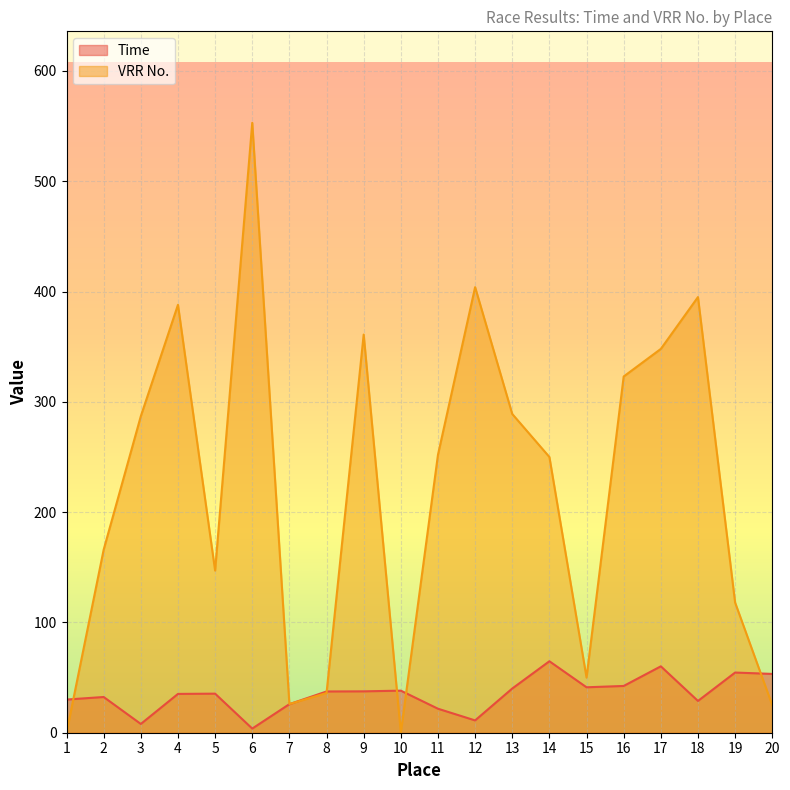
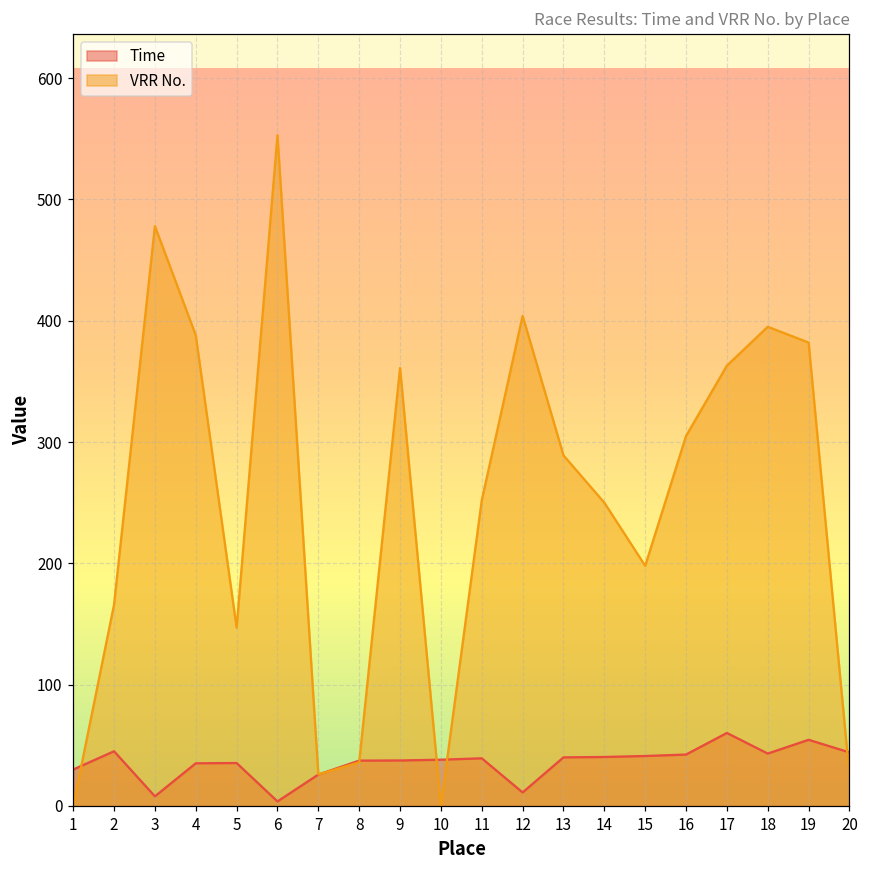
  {
    "Time": {
      "1": 30,
-     "2": 32,
+     "2": 45,
      "3": 8,
      "4": 35,
      "5": 35,
      "6": 4,
      "9": 38,
      "10": 38,
-     "11": 22,
+     "11": 39,
      "12": 11,
      "13": 40,
-     "14": 65,
+     "14": 40,
      "15": 41,
      "16": 42,
      "17": 60,
-     "18": 29,
+     "18": 43,
      "19": 55,
-     "20": 53
+     "20": 44
    },
    "VRR No.": {
      "1": 0,
      "2": 166,
-     "3": 287,
+     "3": 478,
      "4": 388,
      "5": 147,
      "6": 553,
      "9": 361,
      "10": 0,
      "11": 252,
      "12": 404,
      "13": 289,
      "14": 250,
-     "15": 50,
-     "16": 323,
-     "17": 348,
+     "15": 198,
+     "16": 305,
+     "17": 363,
      "18": 395,
-     "19": 118,
+     "19": 382,
      "20": 25
    }
  }
